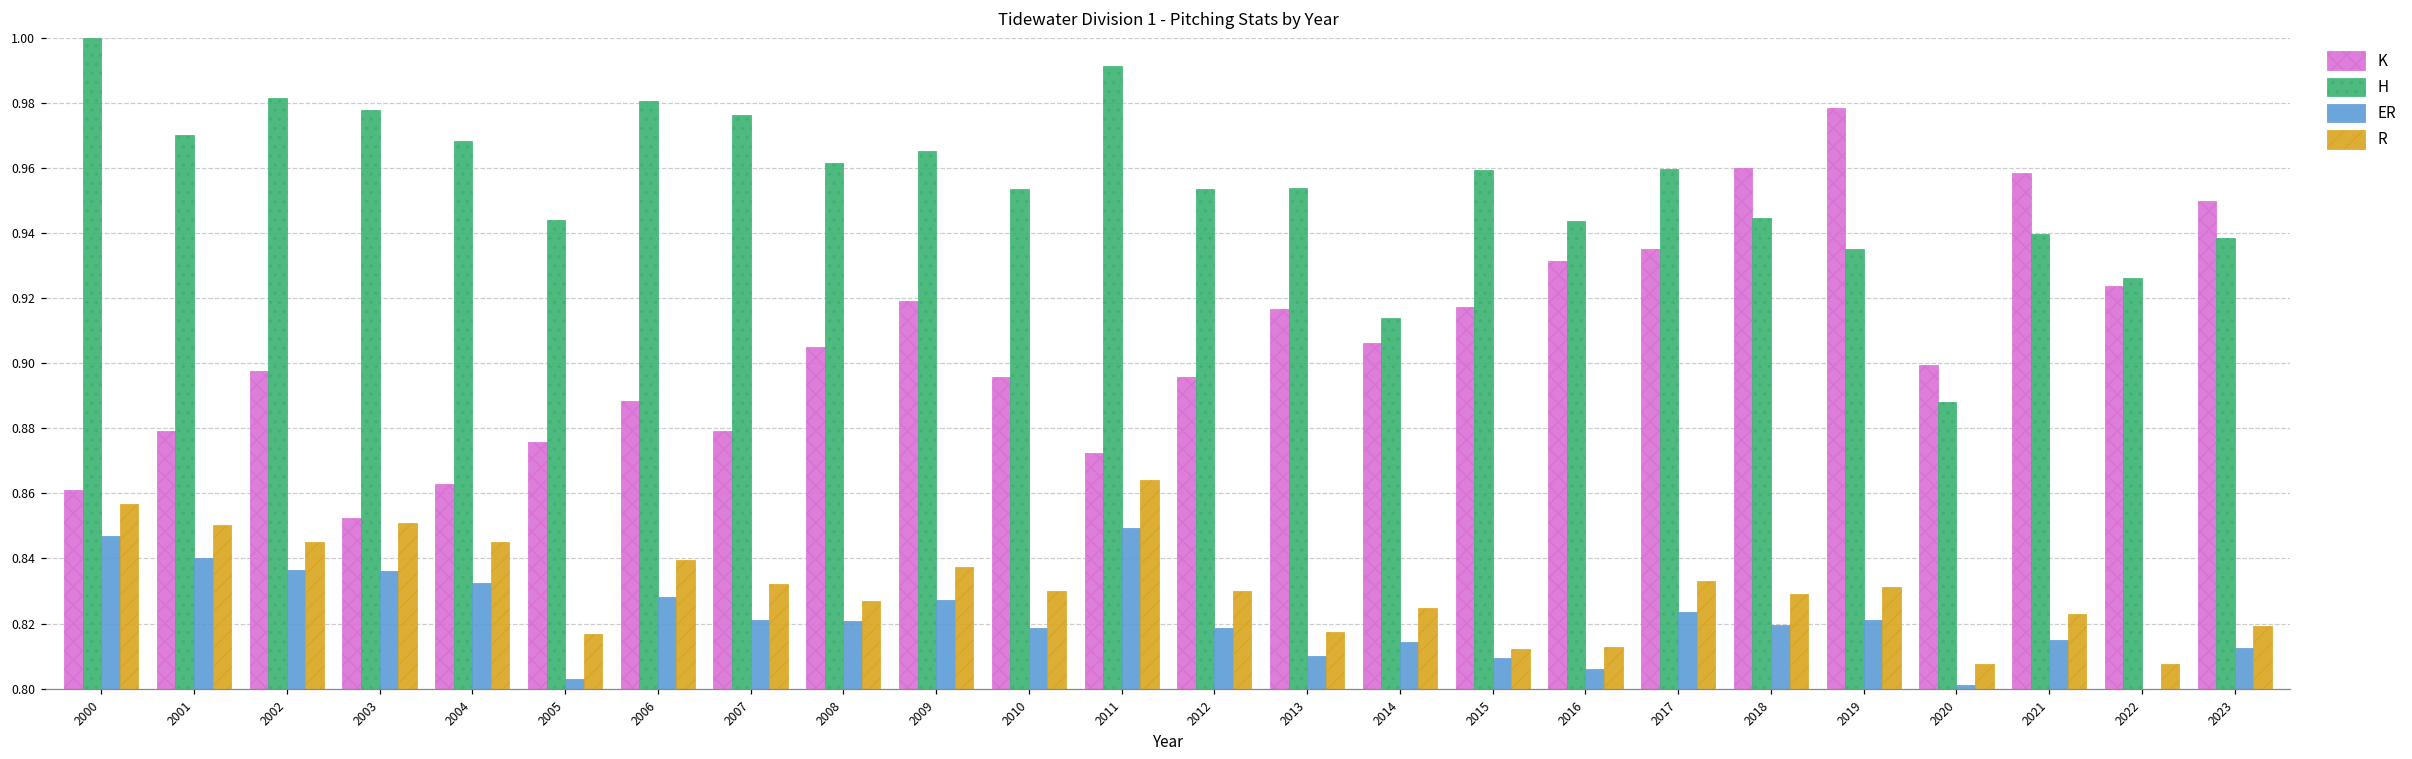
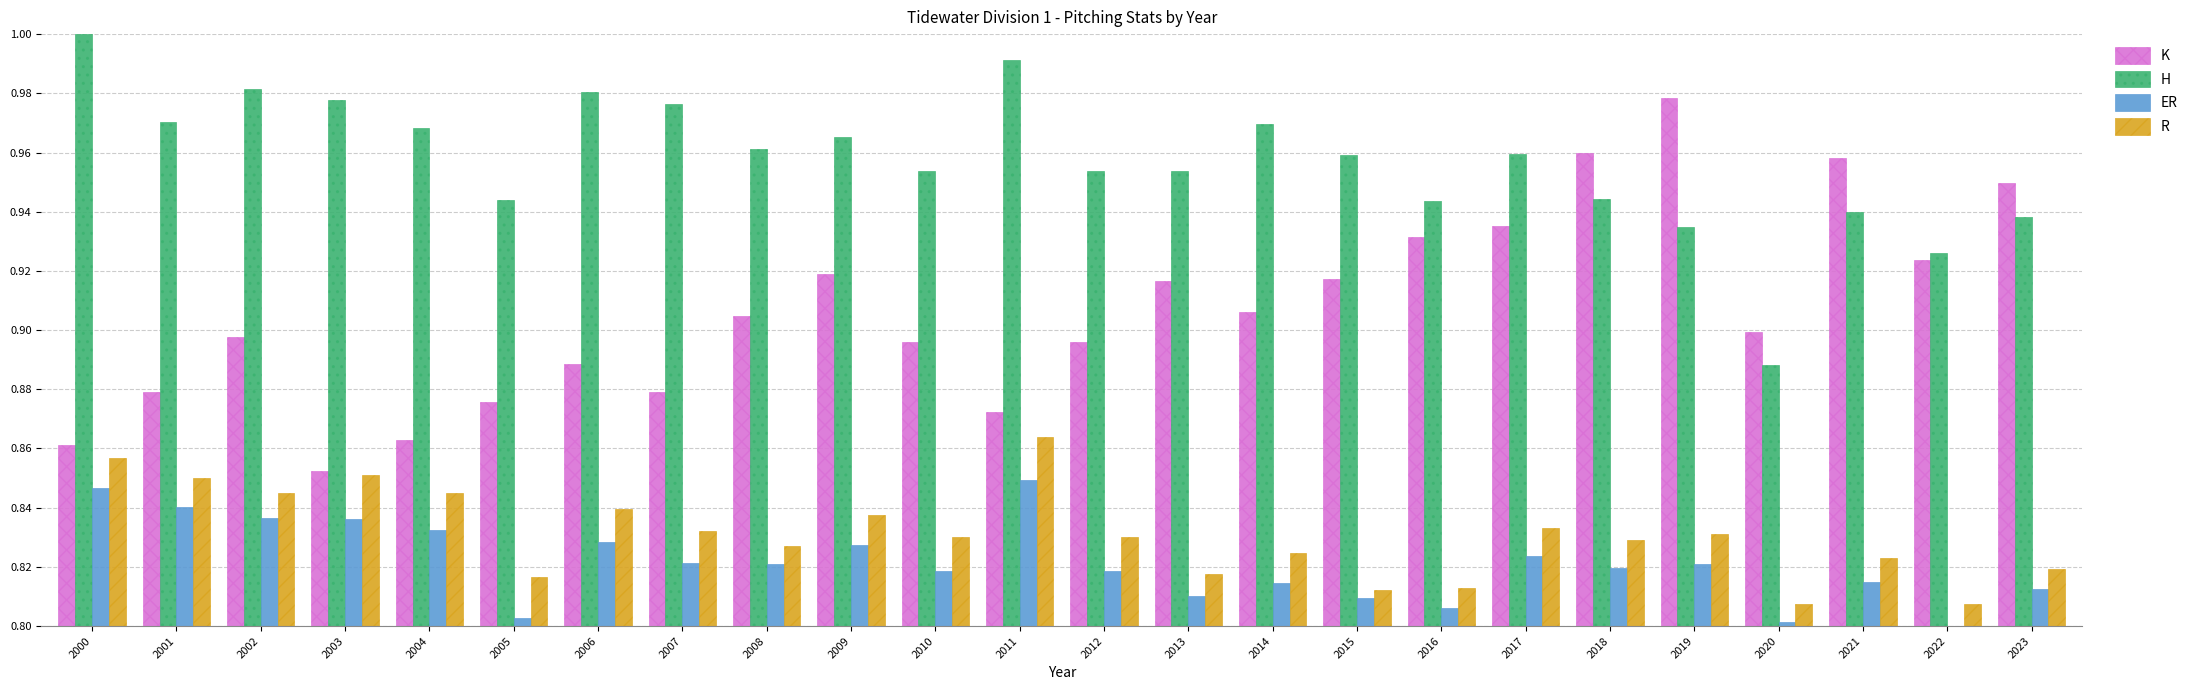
  {
    "K": {
      "2000": 0.861,
      "2001": 0.879,
      "2002": 0.898,
      "2003": 0.852,
      "2004": 0.863,
      "2005": 0.876,
      "2006": 0.888,
      "2007": 0.879,
      "2008": 0.905,
      "2009": 0.919,
      "2010": 0.896,
      "2011": 0.872,
      "2012": 0.896,
      "2013": 0.917,
      "2014": 0.906,
      "2015": 0.917,
      "2016": 0.931,
      "2017": 0.935,
      "2018": 0.960,
      "2019": 0.978,
      "2020": 0.899,
      "2021": 0.958,
      "2022": 0.924,
      "2023": 0.950
    },
    "H": {
      "2000": 1.000,
      "2001": 0.970,
      "2002": 0.981,
      "2003": 0.978,
      "2004": 0.968,
      "2005": 0.944,
      "2006": 0.980,
      "2007": 0.976,
      "2008": 0.961,
      "2009": 0.965,
      "2010": 0.954,
      "2011": 0.991,
      "2012": 0.954,
      "2013": 0.954,
-     "2014": 0.914,
+     "2014": 0.970,
      "2015": 0.959,
      "2016": 0.944,
      "2017": 0.960,
      "2018": 0.944,
      "2019": 0.935,
      "2020": 0.888,
      "2021": 0.940,
      "2022": 0.926,
      "2023": 0.938
    },
    "ER": {
      "2000": 0.847,
      "2001": 0.840,
      "2002": 0.837,
      "2003": 0.836,
      "2004": 0.833,
      "2005": 0.803,
      "2006": 0.828,
      "2007": 0.821,
      "2008": 0.821,
      "2009": 0.827,
      "2010": 0.819,
      "2011": 0.849,
      "2012": 0.819,
      "2013": 0.810,
      "2014": 0.814,
      "2015": 0.810,
      "2016": 0.806,
      "2017": 0.824,
      "2018": 0.820,
      "2019": 0.821,
      "2020": 0.801,
      "2021": 0.815,
      "2022": 0.800,
      "2023": 0.812
    },
    "R": {
      "2000": 0.857,
      "2001": 0.850,
      "2002": 0.845,
      "2003": 0.851,
      "2004": 0.845,
      "2005": 0.817,
      "2006": 0.839,
      "2007": 0.832,
      "2008": 0.827,
      "2009": 0.837,
      "2010": 0.830,
      "2011": 0.864,
      "2012": 0.830,
      "2013": 0.817,
      "2014": 0.825,
      "2015": 0.812,
      "2016": 0.813,
      "2017": 0.833,
      "2018": 0.829,
      "2019": 0.831,
      "2020": 0.808,
      "2021": 0.823,
      "2022": 0.808,
      "2023": 0.819
    }
  }
